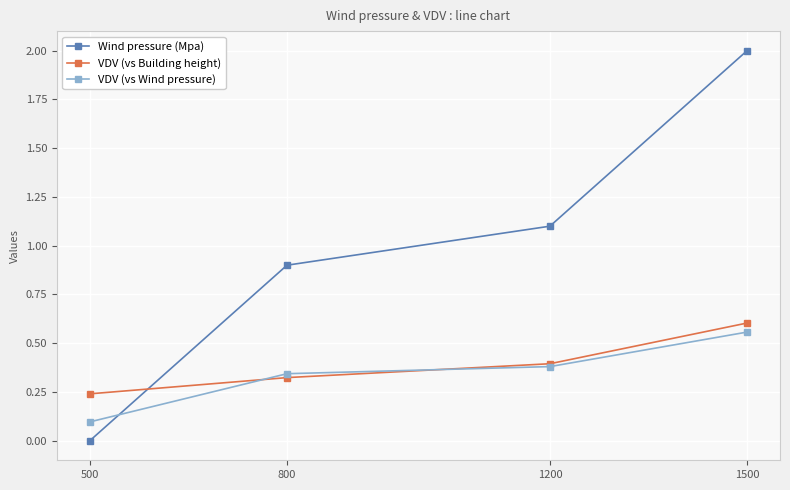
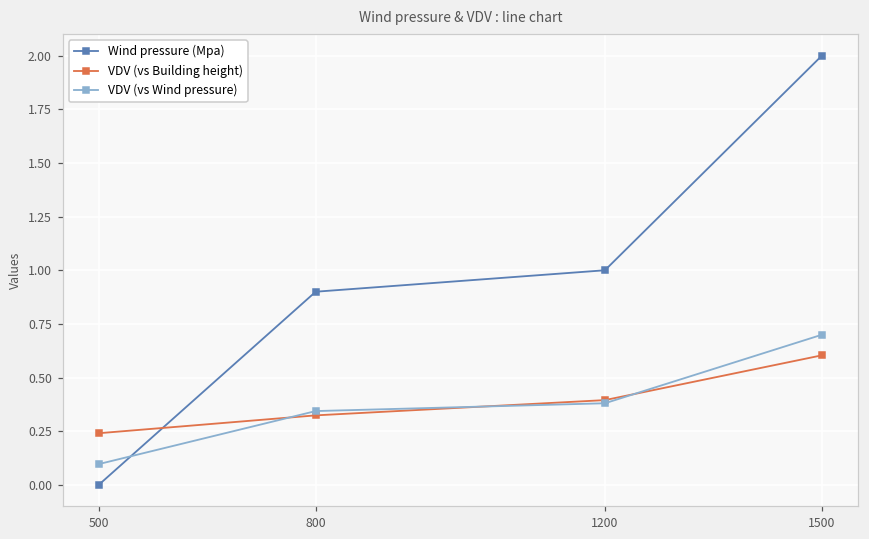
  {
    "Wind pressure (Mpa)": {
      "500": 0.0,
      "800": 0.9,
-     "1200": 1.1,
+     "1200": 1.0,
      "1500": 2.0
    },
    "VDV (vs Building height)": {
      "500": 0.24,
      "800": 0.32,
      "1200": 0.39,
      "1500": 0.60
    },
    "VDV (vs Wind pressure)": {
      "500": 0.10,
      "800": 0.34,
      "1200": 0.38,
-     "1500": 0.56
+     "1500": 0.70
    }
  }
